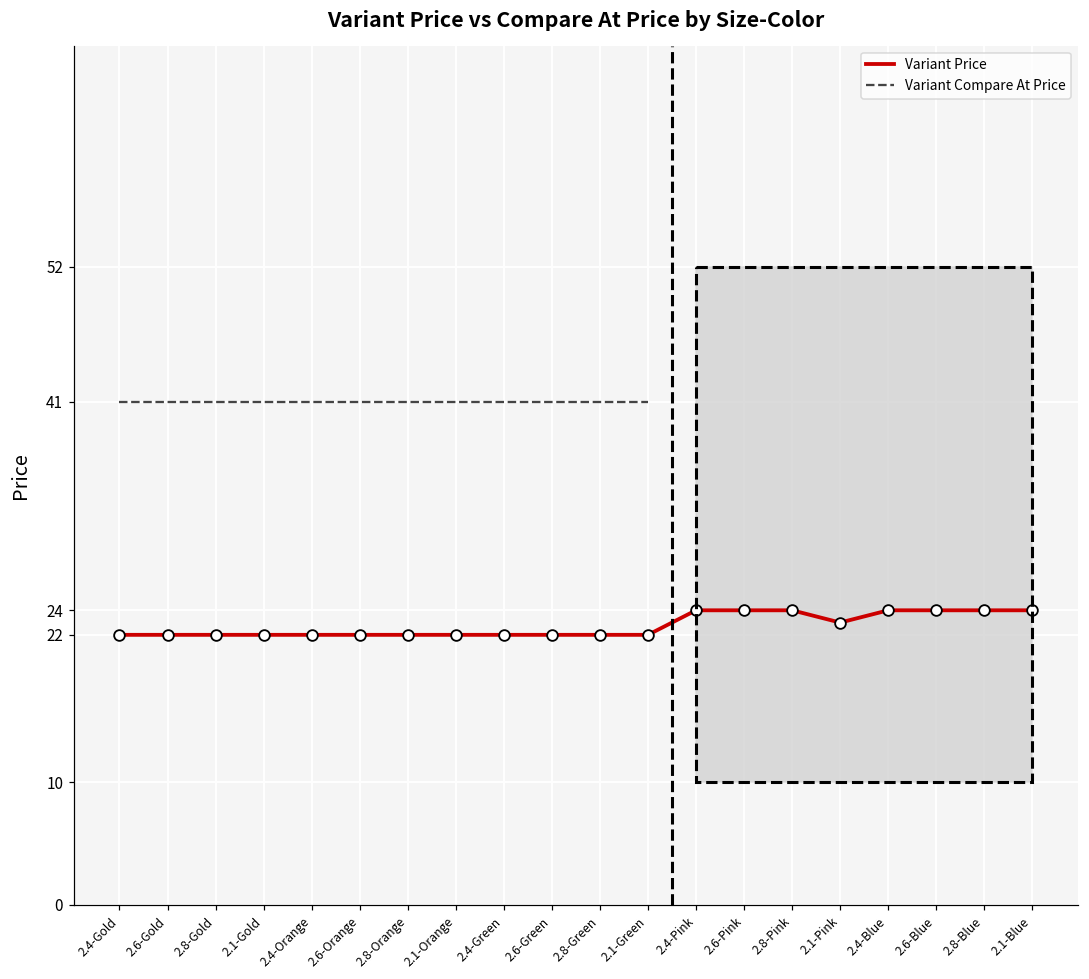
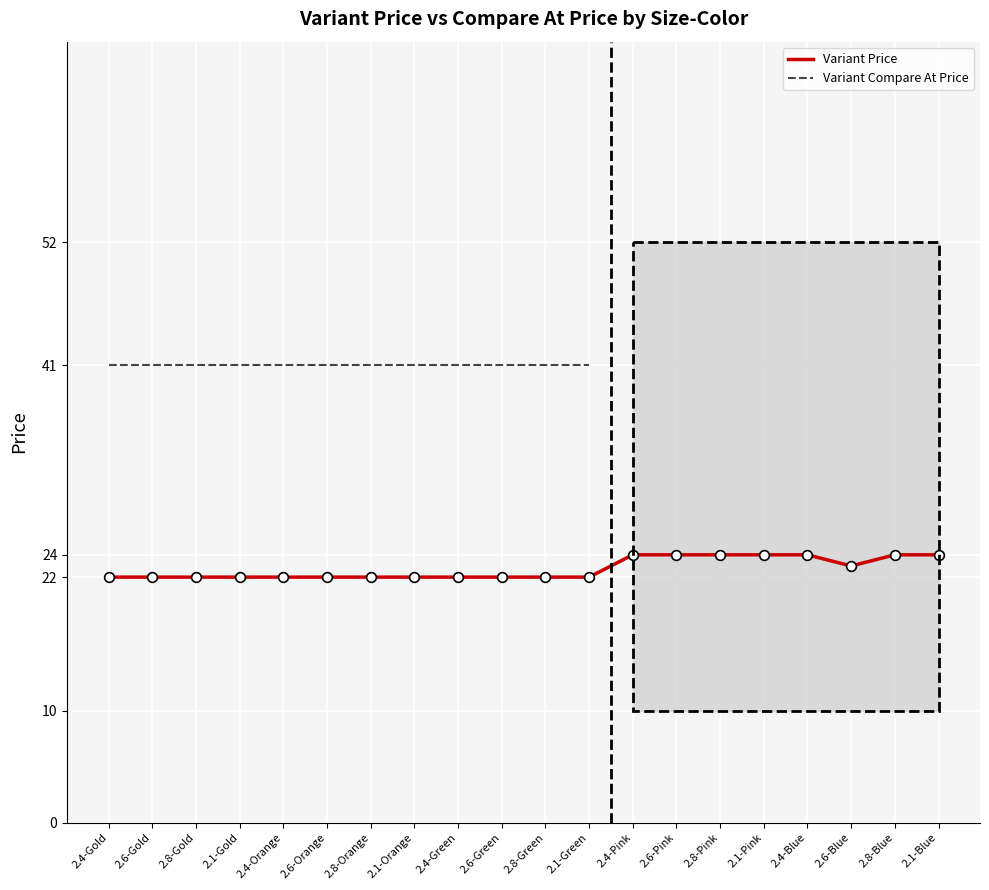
  {
    "Variant Price": {
-     "2.1-Pink": 23,
-     "2.6-Blue": 24
+     "2.1-Pink": 24,
+     "2.6-Blue": 23
    },
    "Variant Compare At Price": {
      "2.4-Gold": 41,
      "2.6-Gold": 41,
      "2.8-Gold": 41,
      "2.1-Gold": 41,
      "2.4-Orange": 41,
      "2.6-Orange": 41,
      "2.8-Orange": 41,
      "2.1-Orange": 41,
      "2.4-Green": 41,
      "2.6-Green": 41,
      "2.8-Green": 41,
      "2.1-Green": 41
    }
  }
